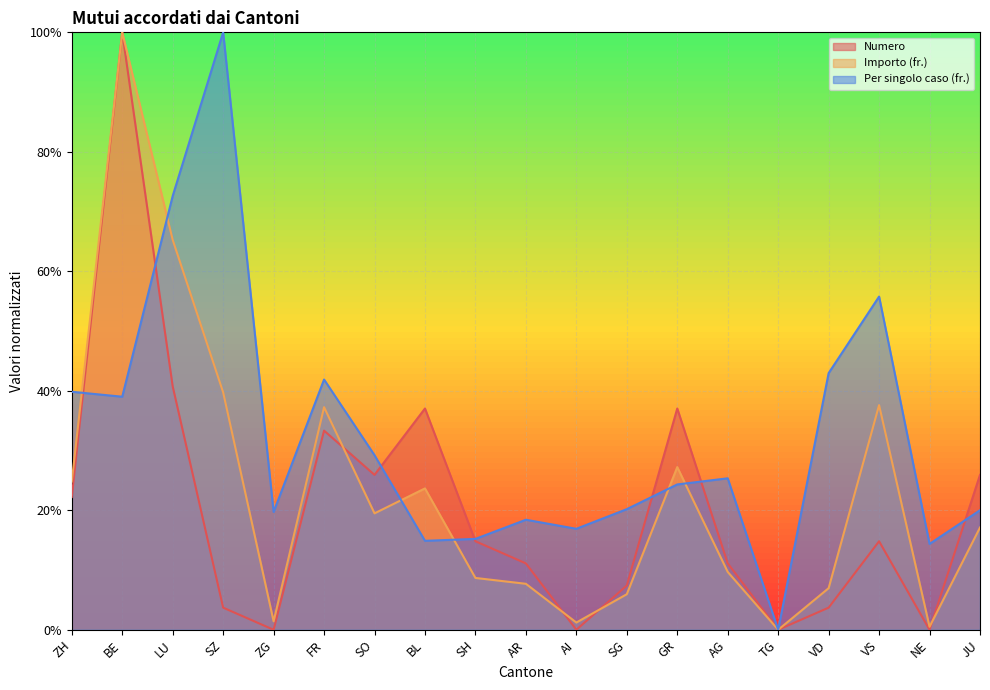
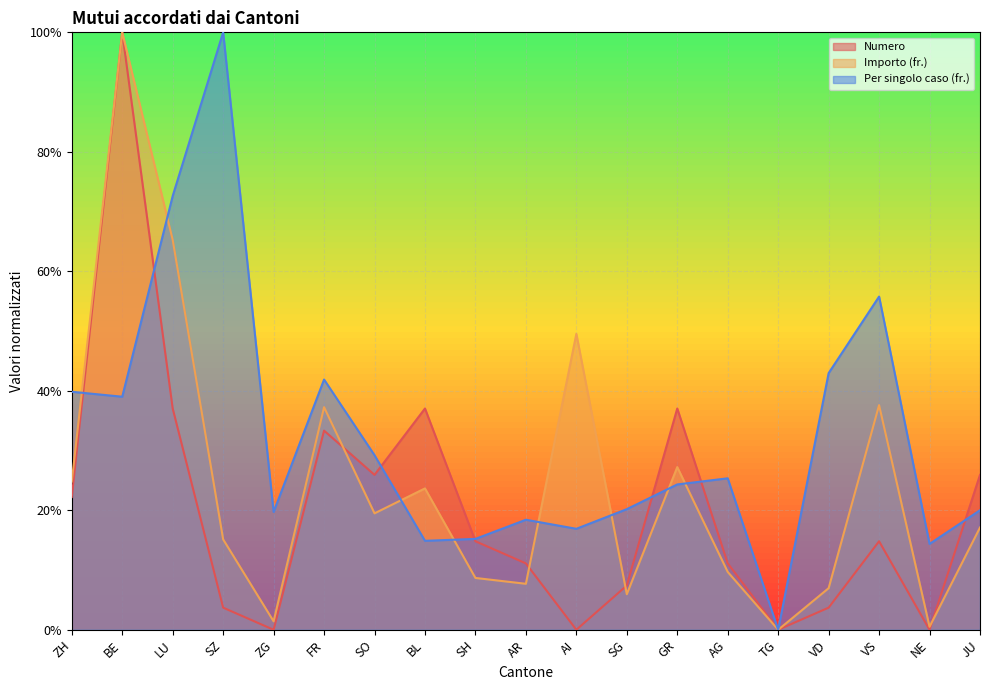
  {
    "Numero": {
      "ZH": "22%",
-     "LU": "41%",
+     "LU": "37%",
      "SZ": "4%",
      "ZG": "0%",
      "FR": "33%",
      "SO": "26%",
      "BL": "37%",
      "AR": "11%",
      "AI": "0%",
      "SG": "7%",
      "GR": "37%",
      "AG": "11%",
      "VD": "4%",
      "VS": "15%",
      "NE": "0%",
      "JU": "26%"
    },
    "Importo (fr.)": {
      "ZH": "25%",
      "LU": "65%",
-     "SZ": "40%",
+     "SZ": "15%",
      "ZG": "1%",
      "FR": "37%",
      "SO": "19%",
      "BL": "24%",
      "SH": "9%",
      "AR": "8%",
-     "AI": "1%",
+     "AI": "50%",
      "SG": "6%",
      "GR": "27%",
      "AG": "10%",
      "VD": "7%",
      "VS": "38%",
      "NE": "1%",
      "JU": "17%"
    },
    "Per singolo caso (fr.)": {
      "ZH": "40%",
      "BE": "39%",
      "LU": "73%",
      "SZ": "100%",
      "ZG": "20%",
      "FR": "42%",
      "SO": "29%",
      "BL": "15%",
      "AR": "18%",
      "AI": "17%",
      "SG": "20%",
      "GR": "24%",
      "AG": "25%",
      "VD": "43%",
      "VS": "56%",
      "NE": "14%",
      "JU": "20%"
    }
  }
